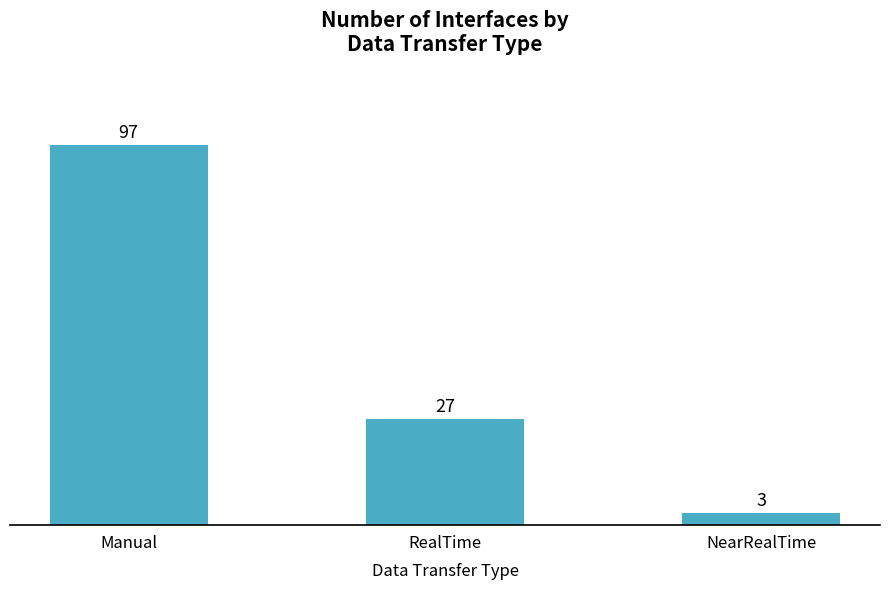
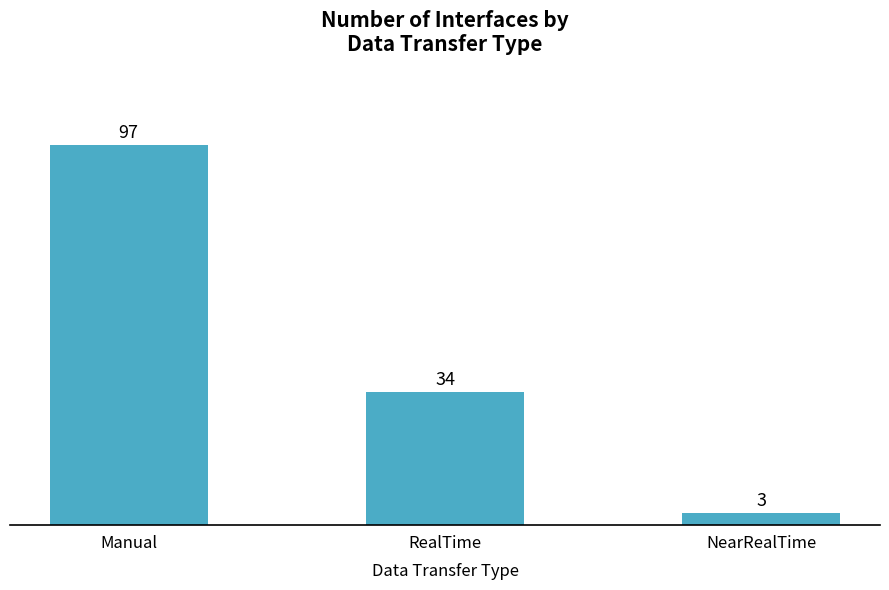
  {
    "Manual": 97,
-   "RealTime": 27,
+   "RealTime": 34,
    "NearRealTime": 3
  }
